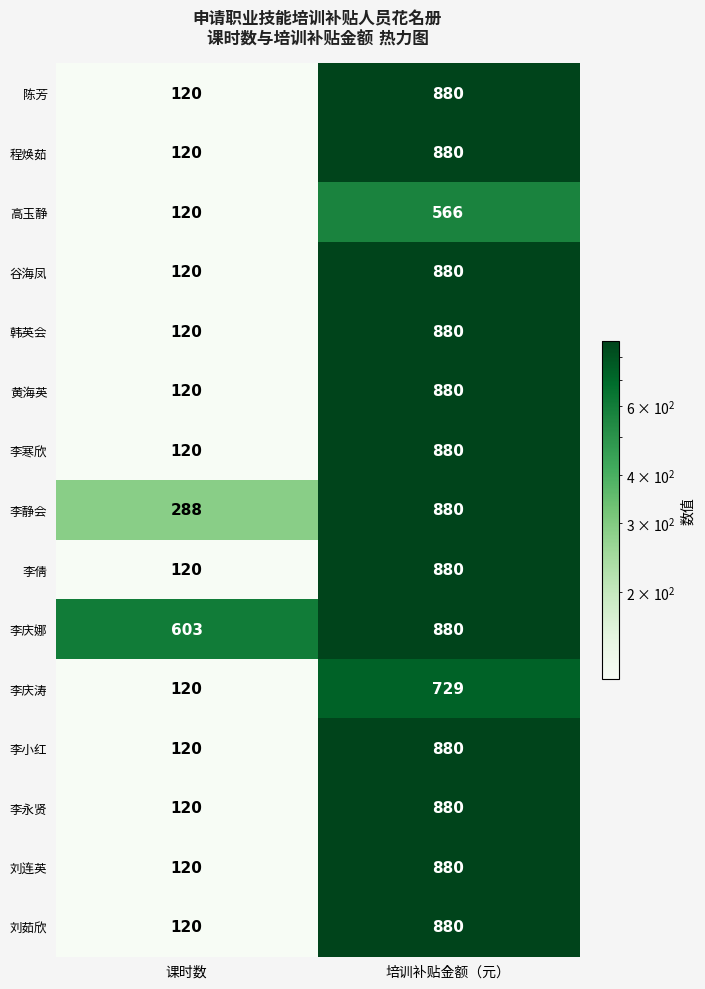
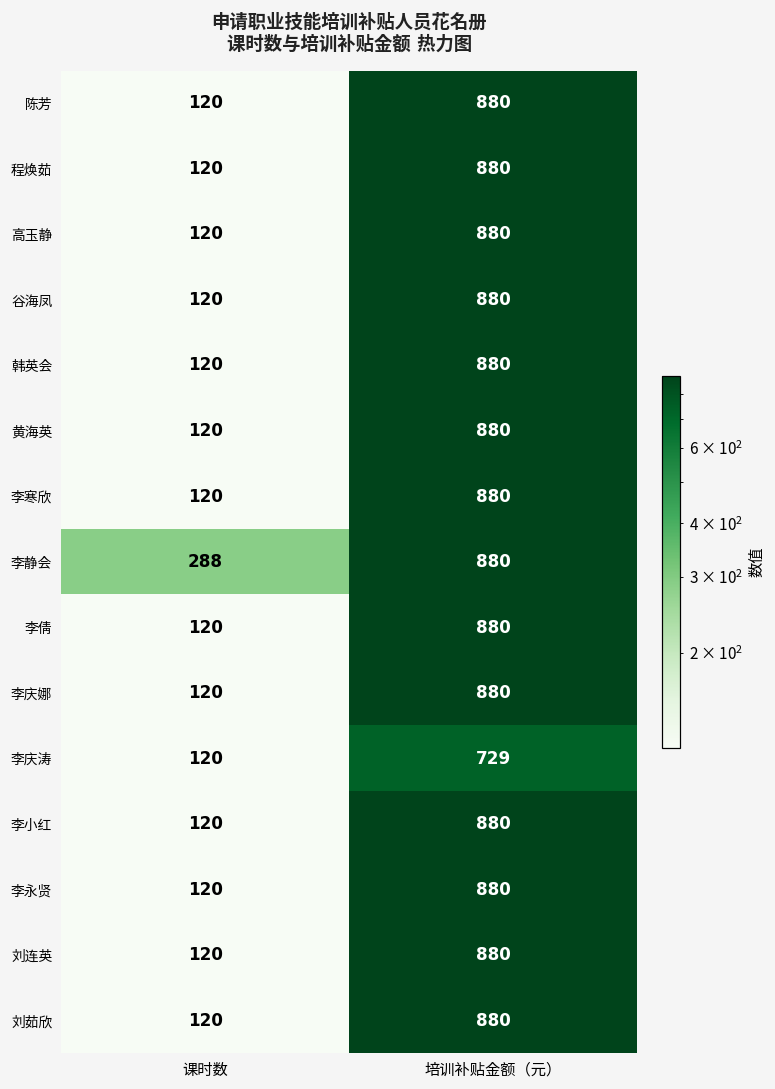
  {
    "陈芳": {
      "课时数": 120,
      "培训补贴金额（元）": 880
    },
    "程焕茹": {
      "课时数": 120,
      "培训补贴金额（元）": 880
    },
    "高玉静": {
      "课时数": 120,
-     "培训补贴金额（元）": 566
+     "培训补贴金额（元）": 880
    },
    "谷海凤": {
      "课时数": 120,
      "培训补贴金额（元）": 880
    },
    "韩英会": {
      "课时数": 120,
      "培训补贴金额（元）": 880
    },
    "黄海英": {
      "课时数": 120,
      "培训补贴金额（元）": 880
    },
    "李寒欣": {
      "课时数": 120,
      "培训补贴金额（元）": 880
    },
    "李静会": {
      "课时数": 288,
      "培训补贴金额（元）": 880
    },
    "李倩": {
      "课时数": 120,
      "培训补贴金额（元）": 880
    },
    "李庆娜": {
-     "课时数": 603,
+     "课时数": 120,
      "培训补贴金额（元）": 880
    },
    "李庆涛": {
      "课时数": 120,
      "培训补贴金额（元）": 729
    },
    "李小红": {
      "课时数": 120,
      "培训补贴金额（元）": 880
    },
    "李永贤": {
      "课时数": 120,
      "培训补贴金额（元）": 880
    },
    "刘连英": {
      "课时数": 120,
      "培训补贴金额（元）": 880
    },
    "刘茹欣": {
      "课时数": 120,
      "培训补贴金额（元）": 880
    }
  }
